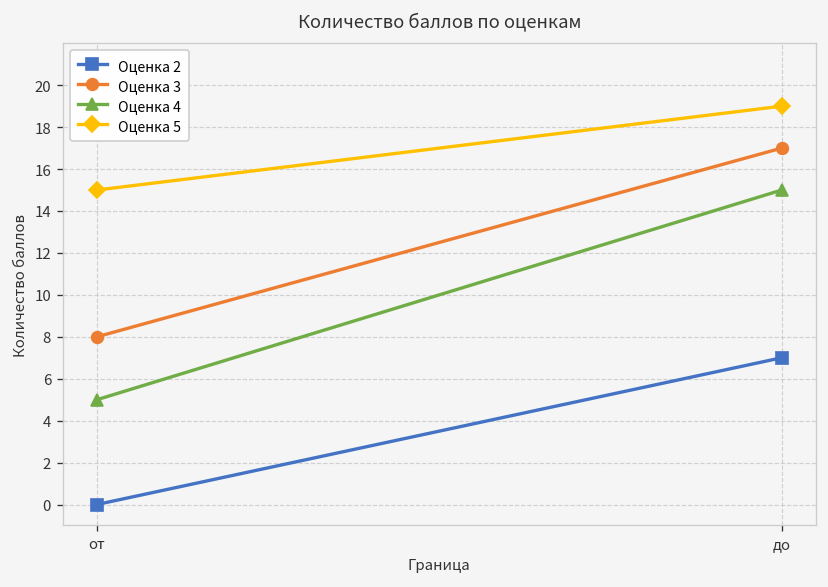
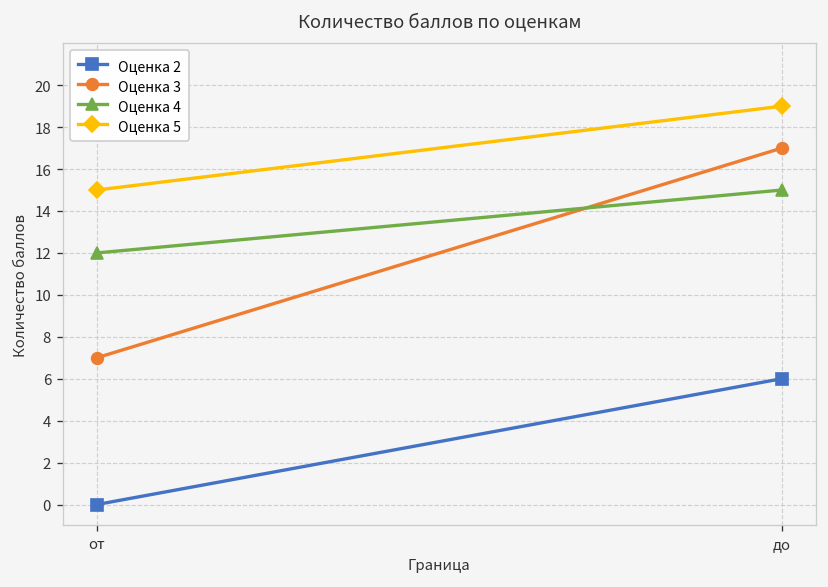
  {
    "Оценка 2": {
      "от": 0,
-     "до": 7
+     "до": 6
    },
    "Оценка 3": {
-     "от": 8,
+     "от": 7,
      "до": 17
    },
    "Оценка 4": {
-     "от": 5,
+     "от": 12,
      "до": 15
    },
    "Оценка 5": {
      "от": 15,
      "до": 19
    }
  }
